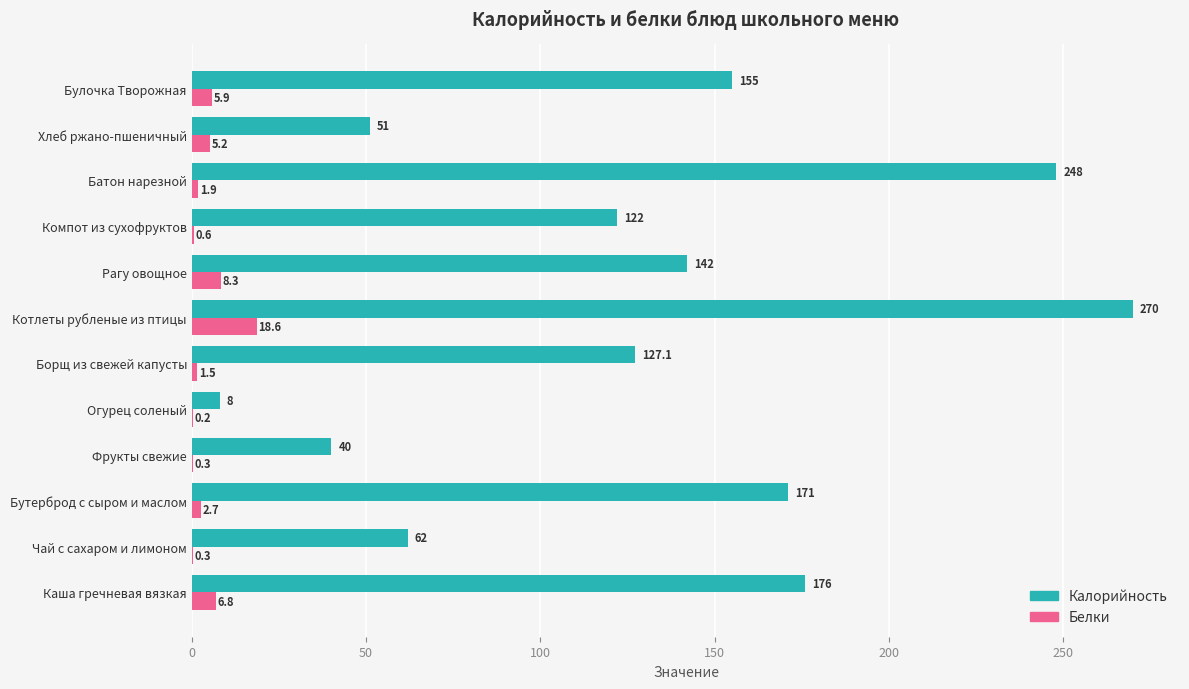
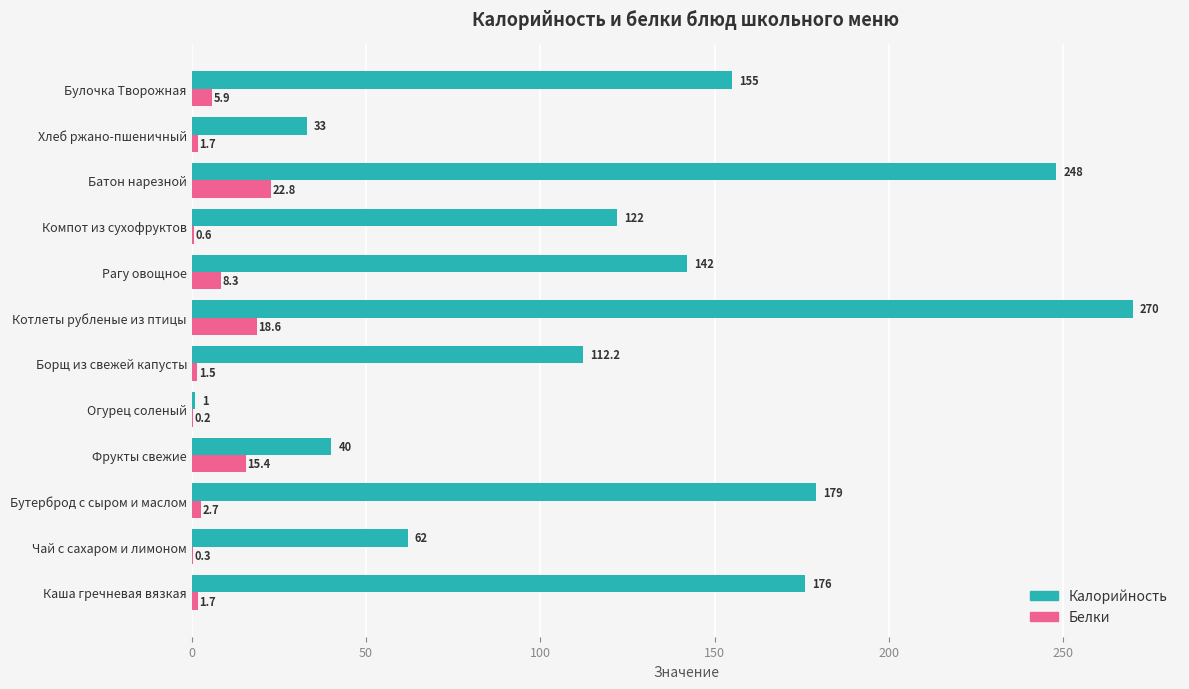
  {
    "Калорийность": {
      "Булочка Творожная": 155,
-     "Хлеб ржано-пшеничный": 51,
+     "Хлеб ржано-пшеничный": 33,
      "Батон нарезной": 248,
      "Компот из сухофруктов": 122,
      "Рагу овощное": 142,
      "Котлеты рубленые из птицы": 270,
-     "Борщ из свежей капусты": 127.1,
-     "Огурец соленый": 8,
+     "Борщ из свежей капусты": 112.2,
+     "Огурец соленый": 1,
      "Фрукты свежие": 40,
-     "Бутерброд с сыром и маслом": 171,
+     "Бутерброд с сыром и маслом": 179,
      "Чай с сахаром и лимоном": 62,
      "Каша гречневая вязкая": 176
    },
    "Белки": {
      "Булочка Творожная": 5.9,
-     "Хлеб ржано-пшеничный": 5.2,
-     "Батон нарезной": 1.9,
+     "Хлеб ржано-пшеничный": 1.7,
+     "Батон нарезной": 22.8,
      "Компот из сухофруктов": 0.6,
      "Рагу овощное": 8.3,
      "Котлеты рубленые из птицы": 18.6,
      "Борщ из свежей капусты": 1.5,
      "Огурец соленый": 0.2,
-     "Фрукты свежие": 0.3,
+     "Фрукты свежие": 15.4,
      "Бутерброд с сыром и маслом": 2.7,
      "Чай с сахаром и лимоном": 0.3,
-     "Каша гречневая вязкая": 6.8
+     "Каша гречневая вязкая": 1.7
    }
  }
